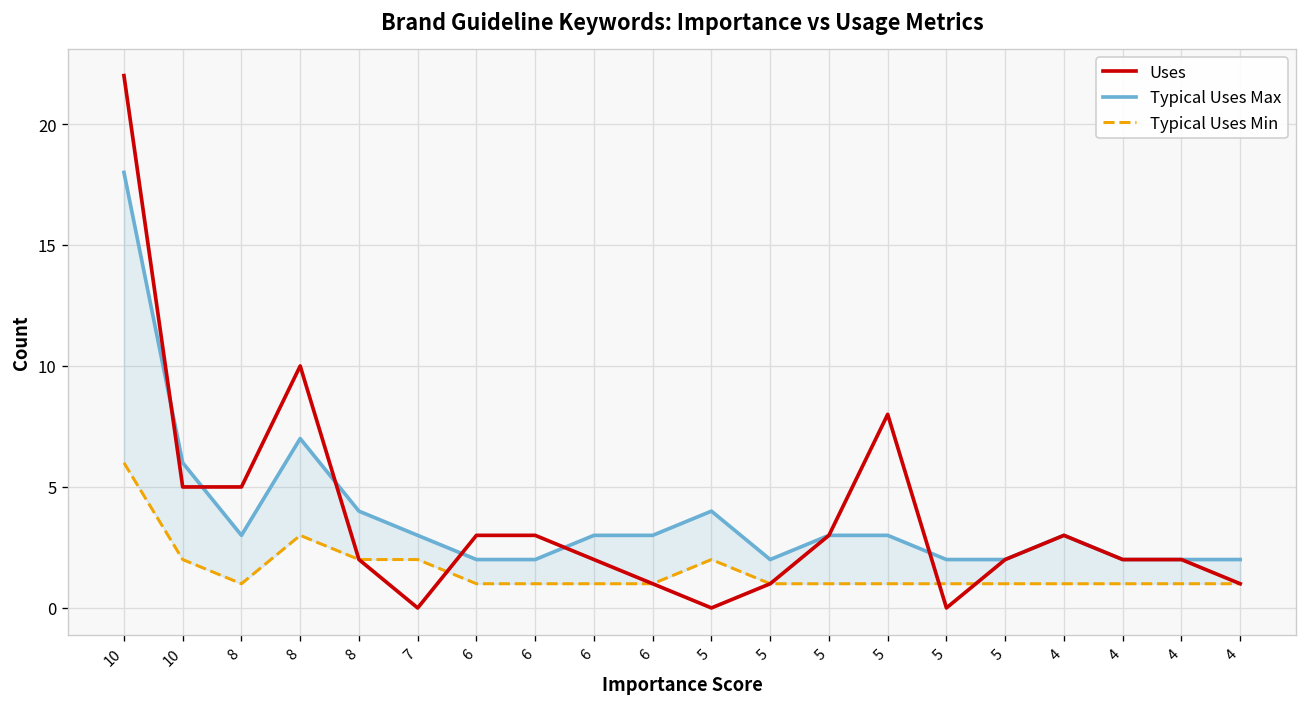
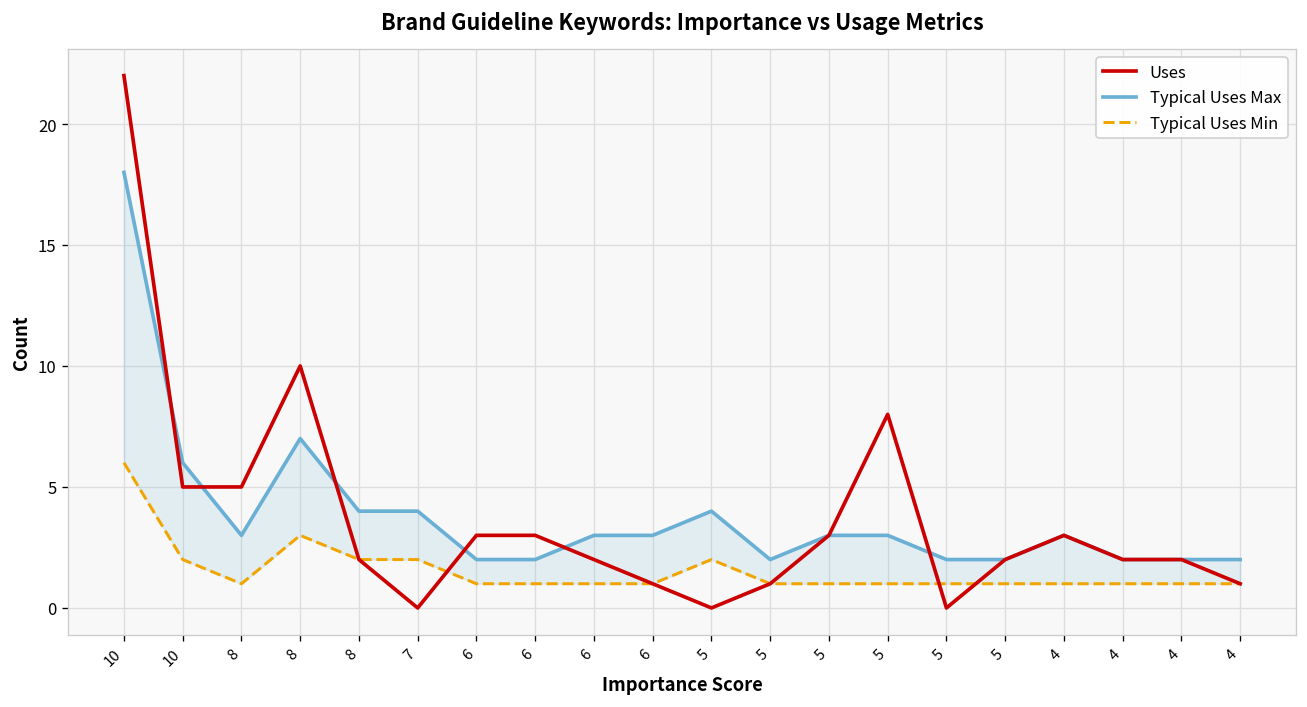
  {
    "Uses": {
      "7": 0
    },
    "Typical Uses Max": {
-     "7": 3
+     "7": 4
    },
    "Typical Uses Min": {
      "7": 2
    }
  }
